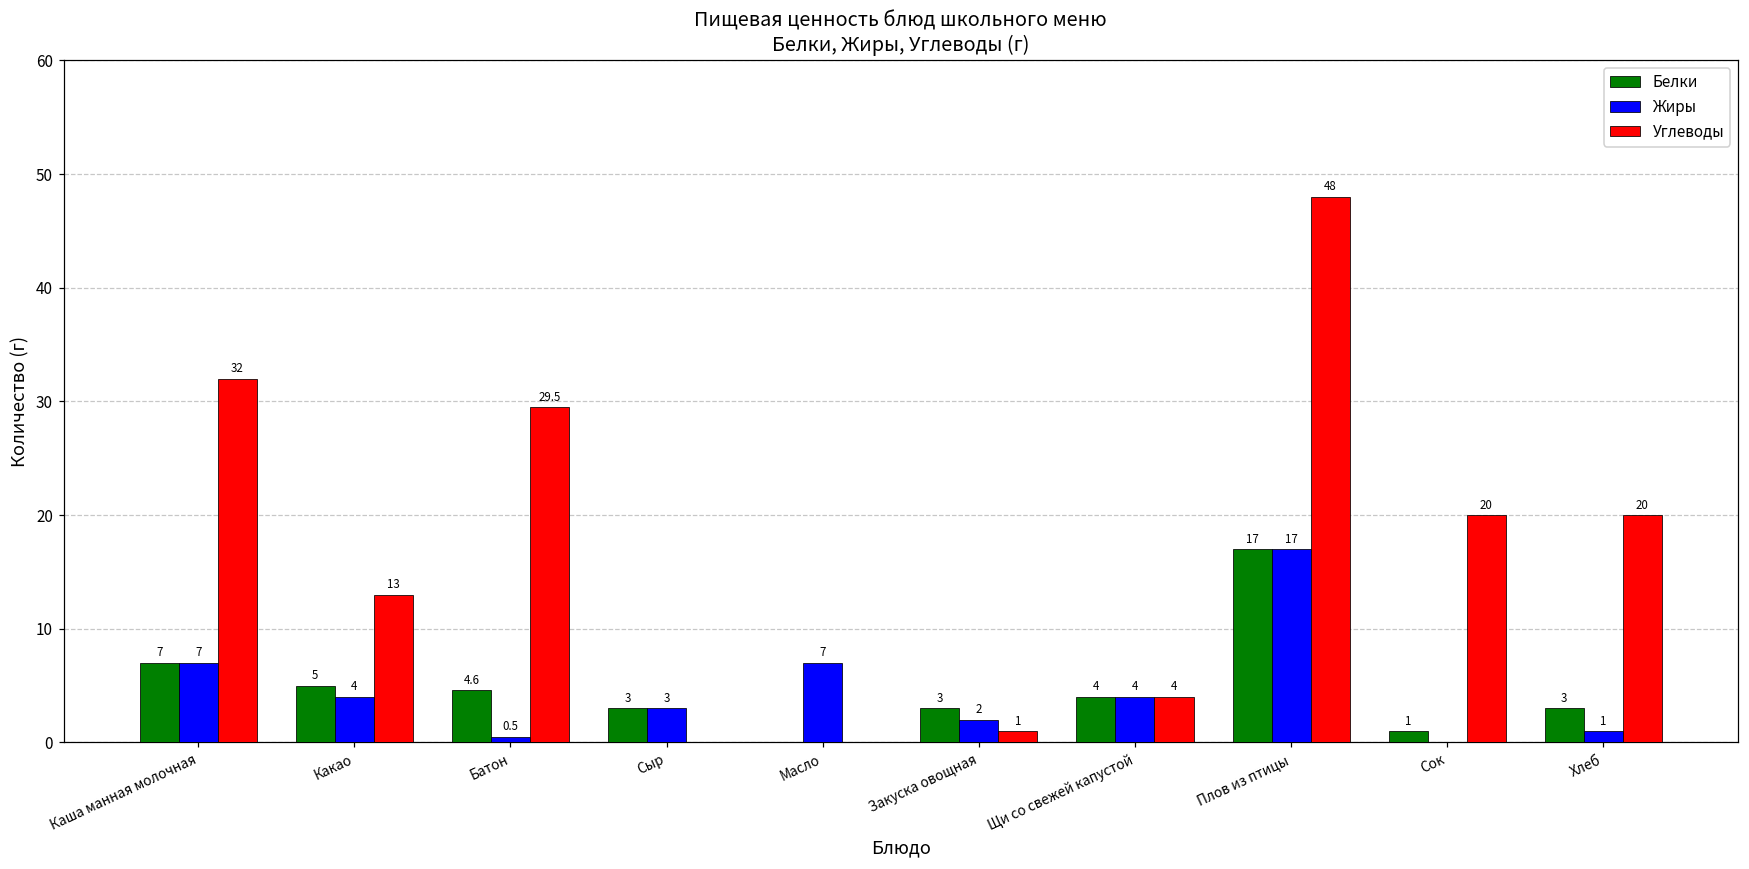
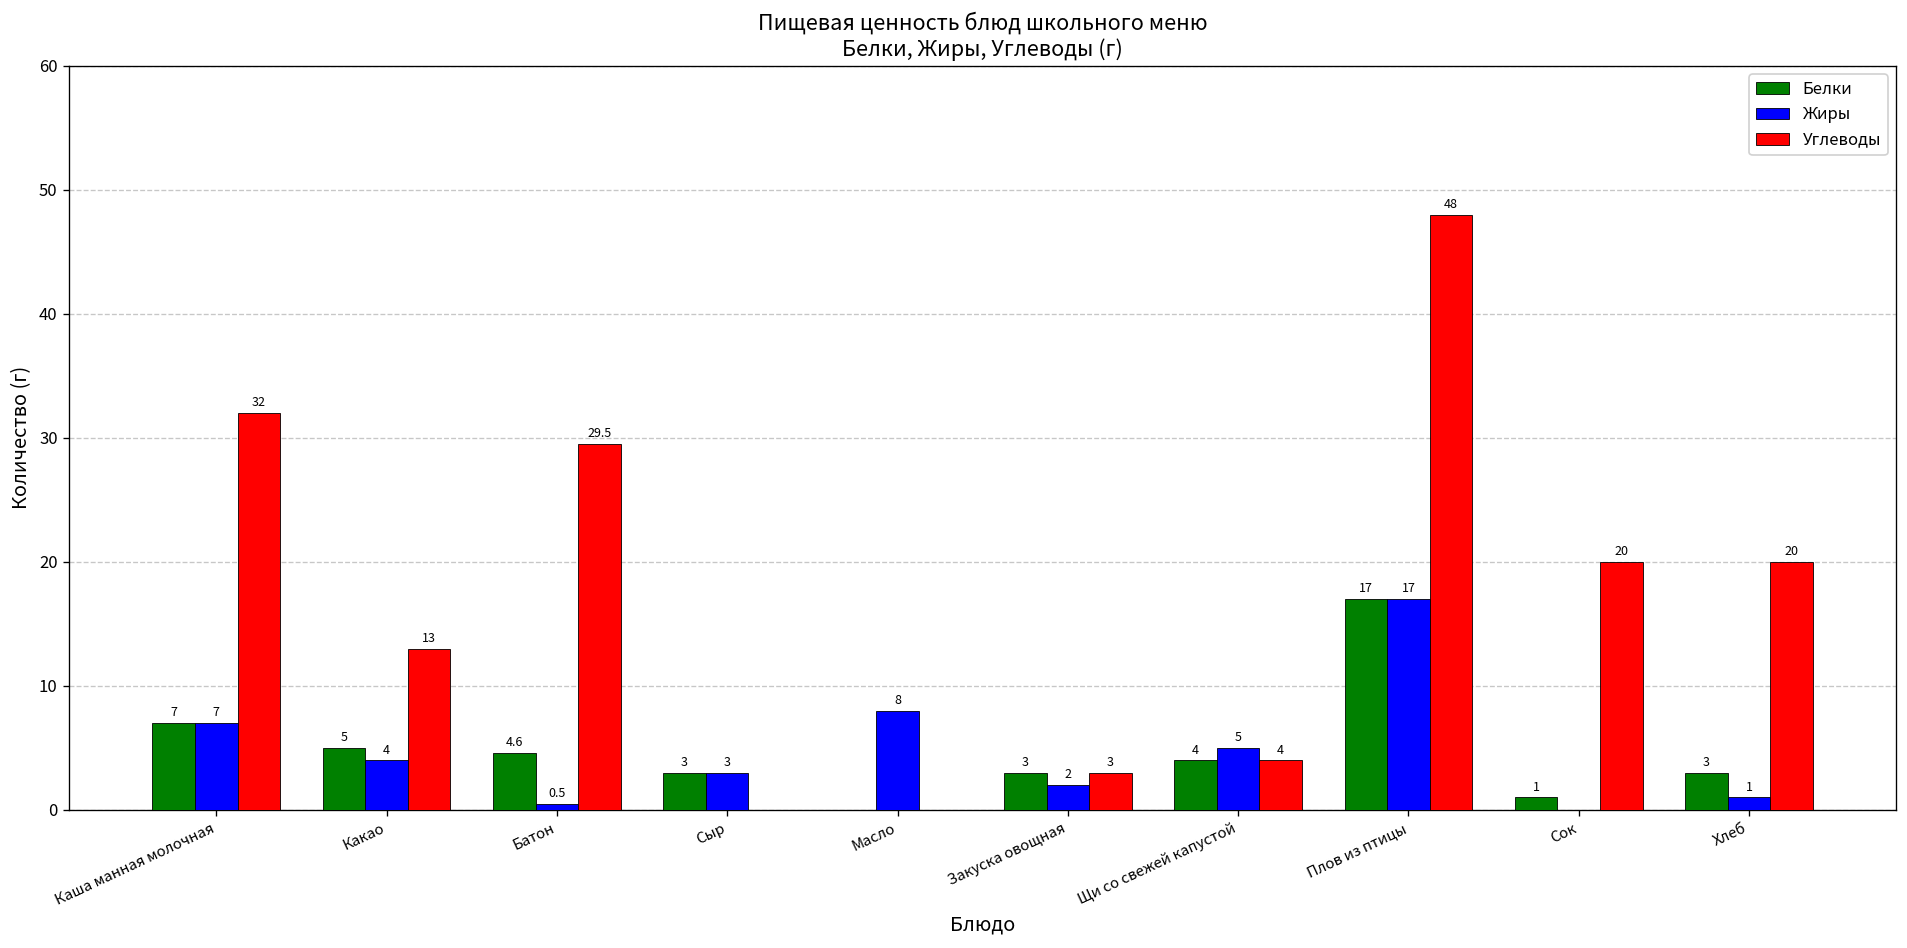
  {
    "Белки": {
      "Каша манная молочная": 7,
      "Какао": 5,
      "Батон": 4.6,
      "Сыр": 3,
      "Закуска овощная": 3,
      "Щи со свежей капустой": 4,
      "Плов из птицы": 17,
      "Сок": 1,
      "Хлеб": 3
    },
    "Жиры": {
      "Каша манная молочная": 7,
      "Какао": 4,
      "Батон": 0.5,
      "Сыр": 3,
-     "Масло": 7,
+     "Масло": 8,
      "Закуска овощная": 2,
-     "Щи со свежей капустой": 4,
+     "Щи со свежей капустой": 5,
      "Плов из птицы": 17,
      "Хлеб": 1
    },
    "Углеводы": {
      "Каша манная молочная": 32,
      "Какао": 13,
      "Батон": 29.5,
-     "Закуска овощная": 1,
+     "Закуска овощная": 3,
      "Щи со свежей капустой": 4,
      "Плов из птицы": 48,
      "Сок": 20,
      "Хлеб": 20
    }
  }
